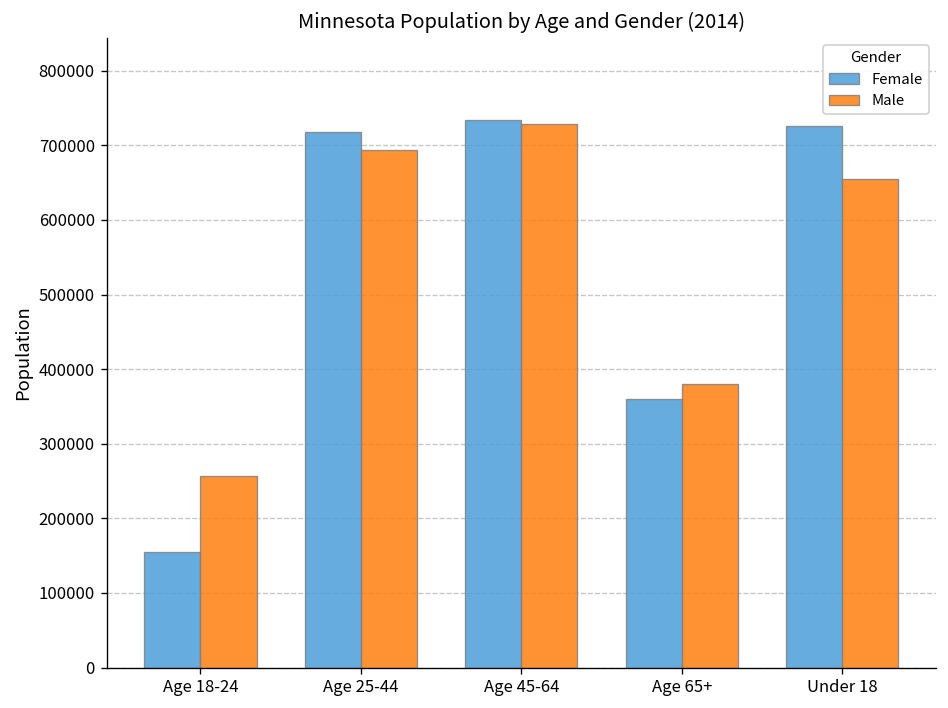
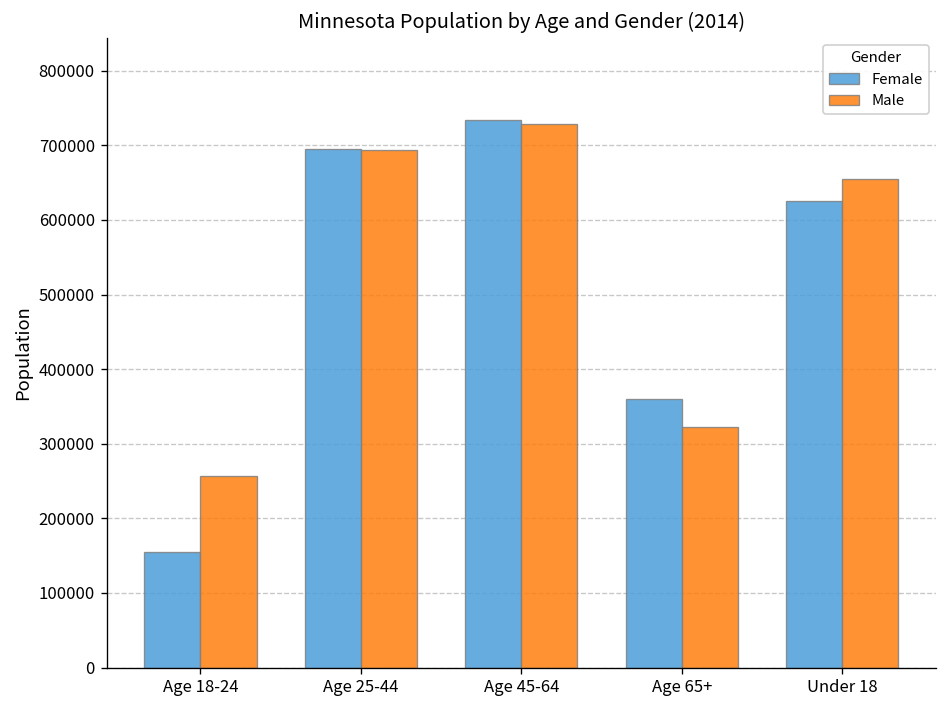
  {
    "Female": {
      "Age 18-24": 150000,
-     "Age 25-44": 720000,
+     "Age 25-44": 700000,
      "Age 45-64": 730000,
      "Age 65+": 360000,
-     "Under 18": 730000
+     "Under 18": 620000
    },
    "Male": {
      "Age 18-24": 260000,
      "Age 25-44": 690000,
      "Age 45-64": 730000,
-     "Age 65+": 380000,
+     "Age 65+": 320000,
      "Under 18": 660000
    }
  }
